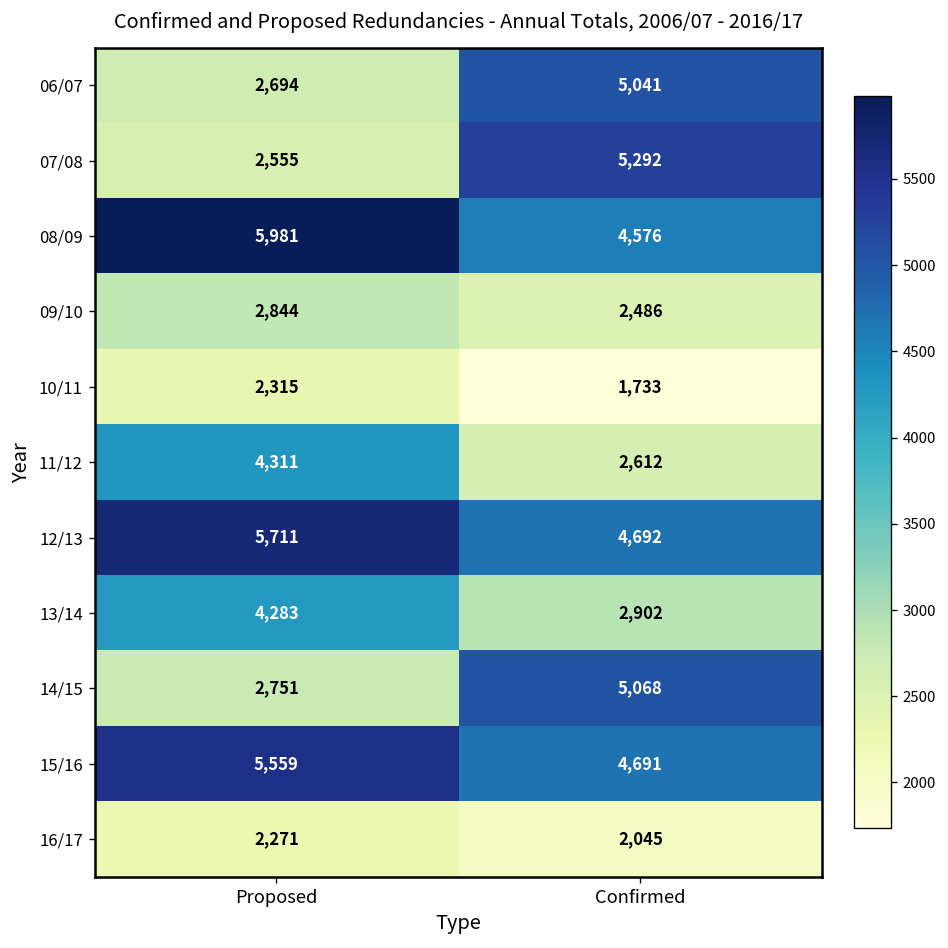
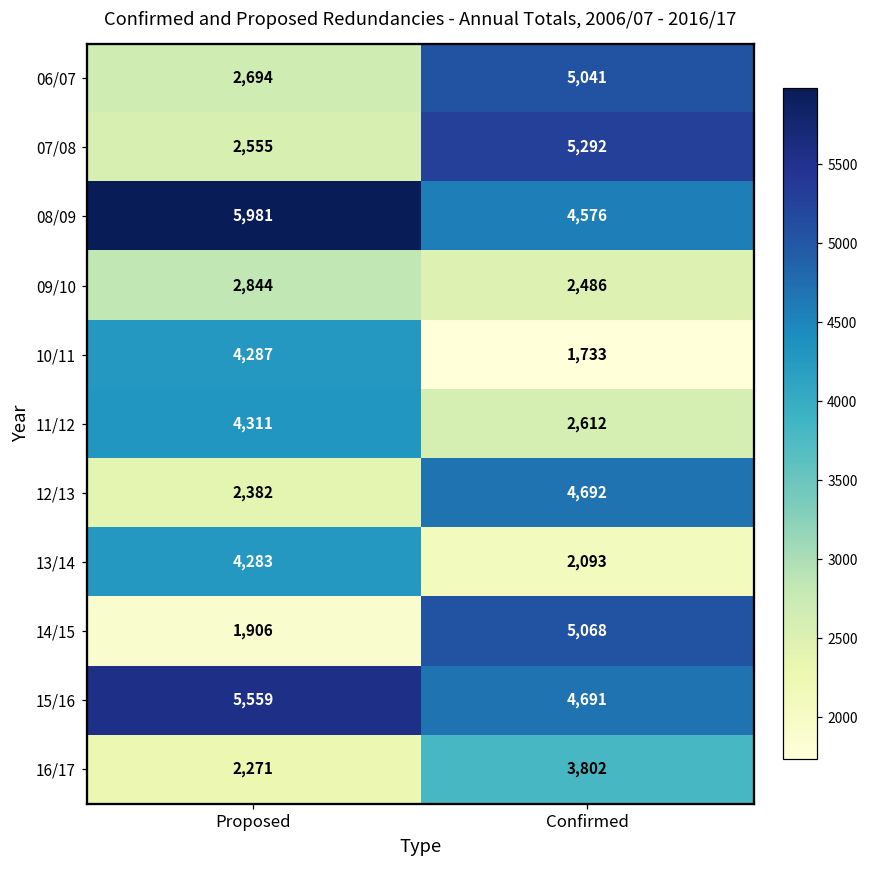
  {
    "06/07": {
      "Proposed": "2,694",
      "Confirmed": "5,041"
    },
    "07/08": {
      "Proposed": "2,555",
      "Confirmed": "5,292"
    },
    "08/09": {
      "Proposed": "5,981",
      "Confirmed": "4,576"
    },
    "09/10": {
      "Proposed": "2,844",
      "Confirmed": "2,486"
    },
    "10/11": {
-     "Proposed": "2,315",
+     "Proposed": "4,287",
      "Confirmed": "1,733"
    },
    "11/12": {
      "Proposed": "4,311",
      "Confirmed": "2,612"
    },
    "12/13": {
-     "Proposed": "5,711",
+     "Proposed": "2,382",
      "Confirmed": "4,692"
    },
    "13/14": {
      "Proposed": "4,283",
-     "Confirmed": "2,902"
+     "Confirmed": "2,093"
    },
    "14/15": {
-     "Proposed": "2,751",
+     "Proposed": "1,906",
      "Confirmed": "5,068"
    },
    "15/16": {
      "Proposed": "5,559",
      "Confirmed": "4,691"
    },
    "16/17": {
      "Proposed": "2,271",
-     "Confirmed": "2,045"
+     "Confirmed": "3,802"
    }
  }
